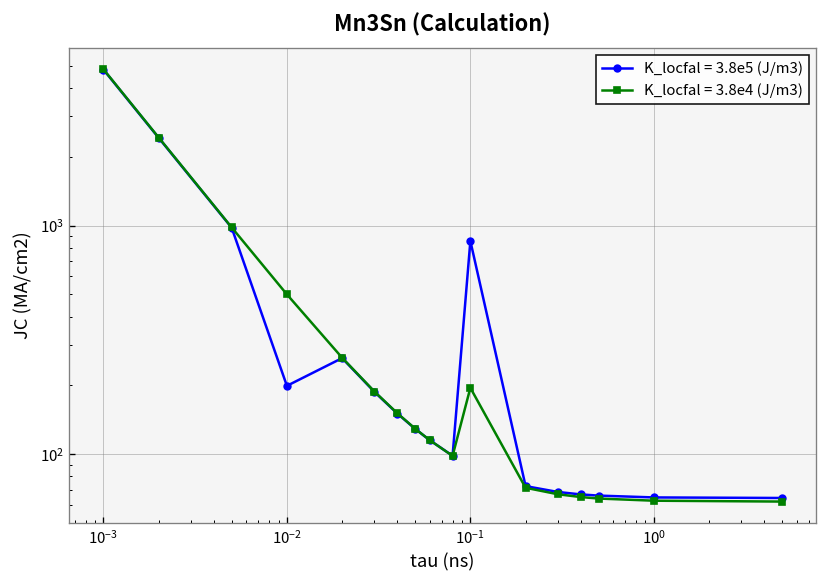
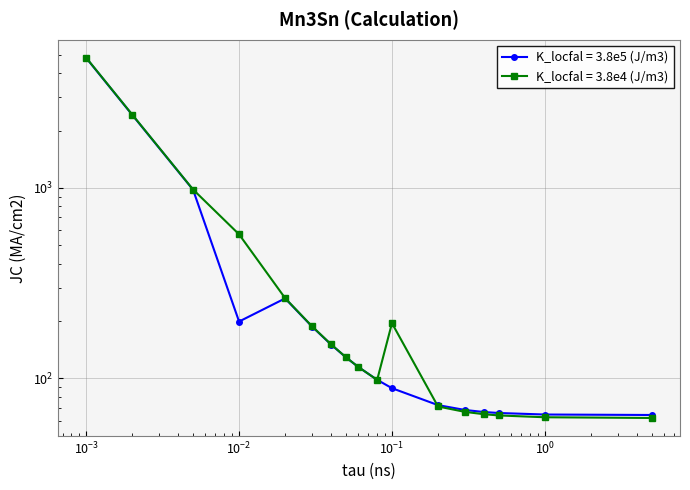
  {
    "K_locfal = 3.8e5 (J/m3)": {
      "10^-2": 200,
-     "10^-1": 900,
+     "10^-1": 90,
      "10^0": 65
    },
    "K_locfal = 3.8e4 (J/m3)": {
-     "10^-2": 500,
+     "10^-2": 570,
      "10^-1": 200,
      "10^0": 63
    }
  }
